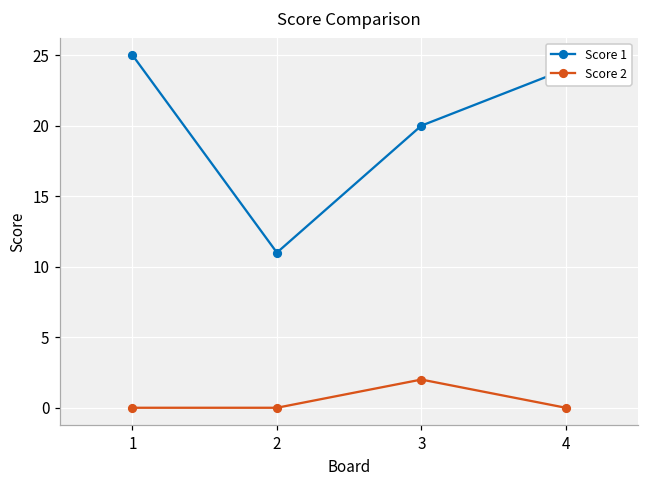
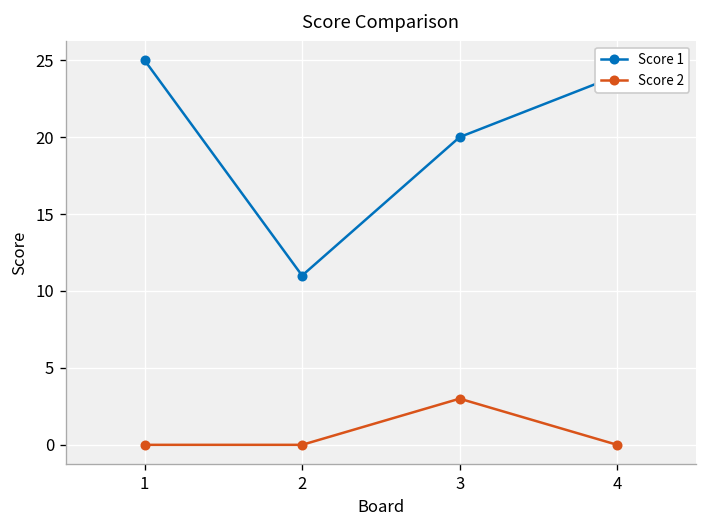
  {
    "Score 1": {
      "1": 25,
      "2": 11,
      "3": 20
    },
    "Score 2": {
      "1": 0,
      "2": 0,
-     "3": 2,
+     "3": 3,
      "4": 0
    }
  }
